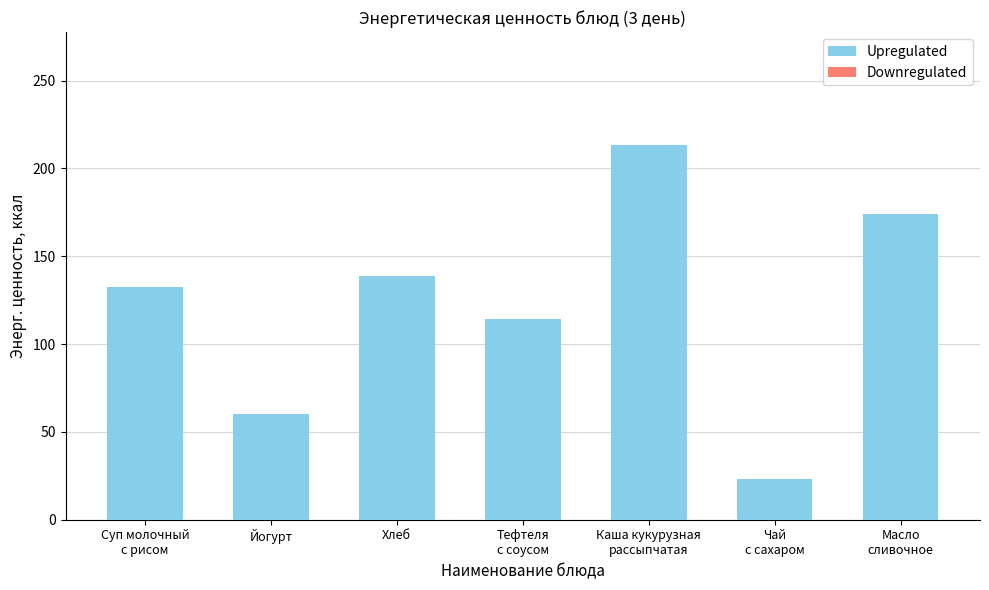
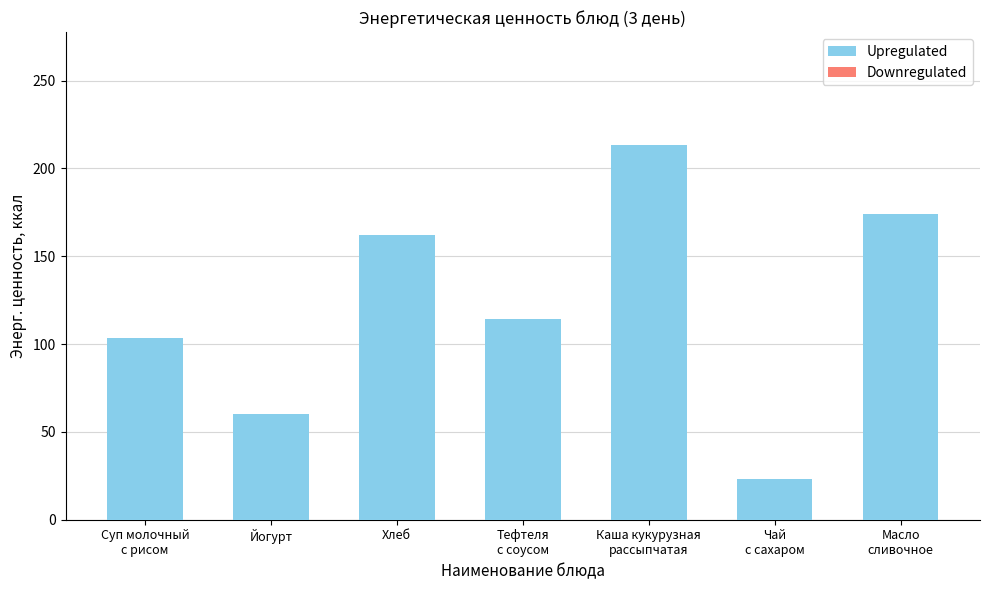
  {
    "Upregulated": {
-     "Суп молочный с рисом": 132,
+     "Суп молочный с рисом": 103,
      "Йогурт": 60,
-     "Хлеб": 139,
+     "Хлеб": 162,
      "Тефтеля с соусом": 114,
      "Каша кукурузная рассыпчатая": 214,
      "Чай с сахаром": 23,
      "Масло сливочное": 174
    },
    "Downregulated": {
      "Суп молочный с рисом": 0,
      "Йогурт": 0,
      "Хлеб": 0,
      "Тефтеля с соусом": 0,
      "Каша кукурузная рассыпчатая": 0,
      "Чай с сахаром": 0,
      "Масло сливочное": 0
    }
  }
